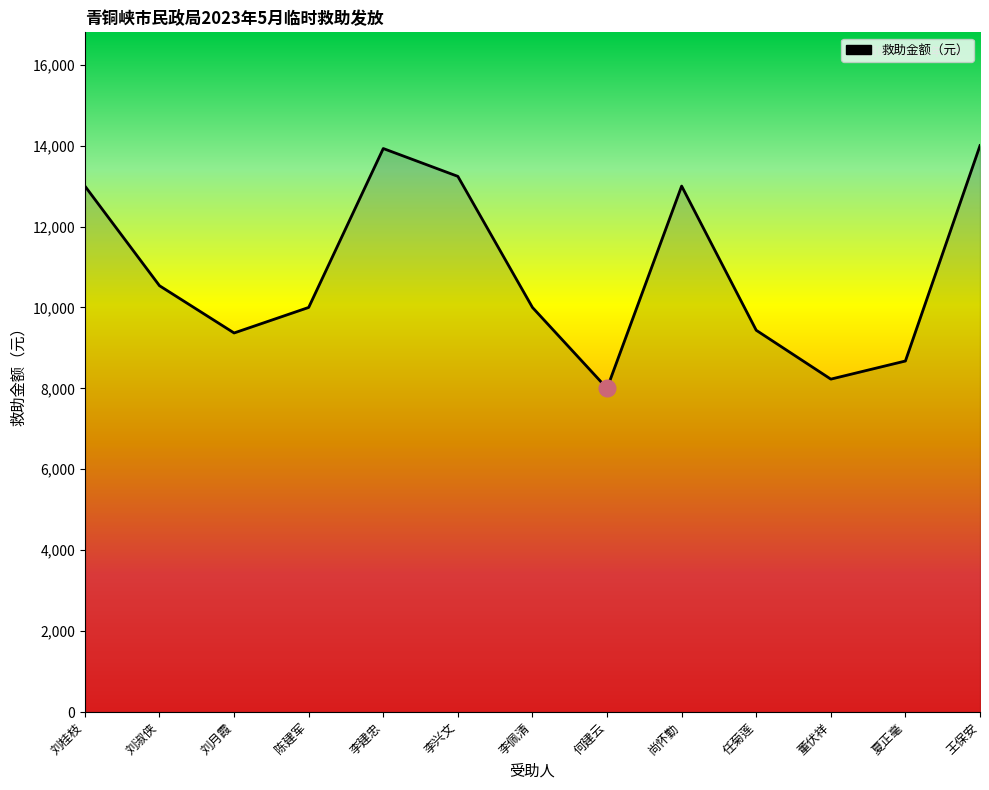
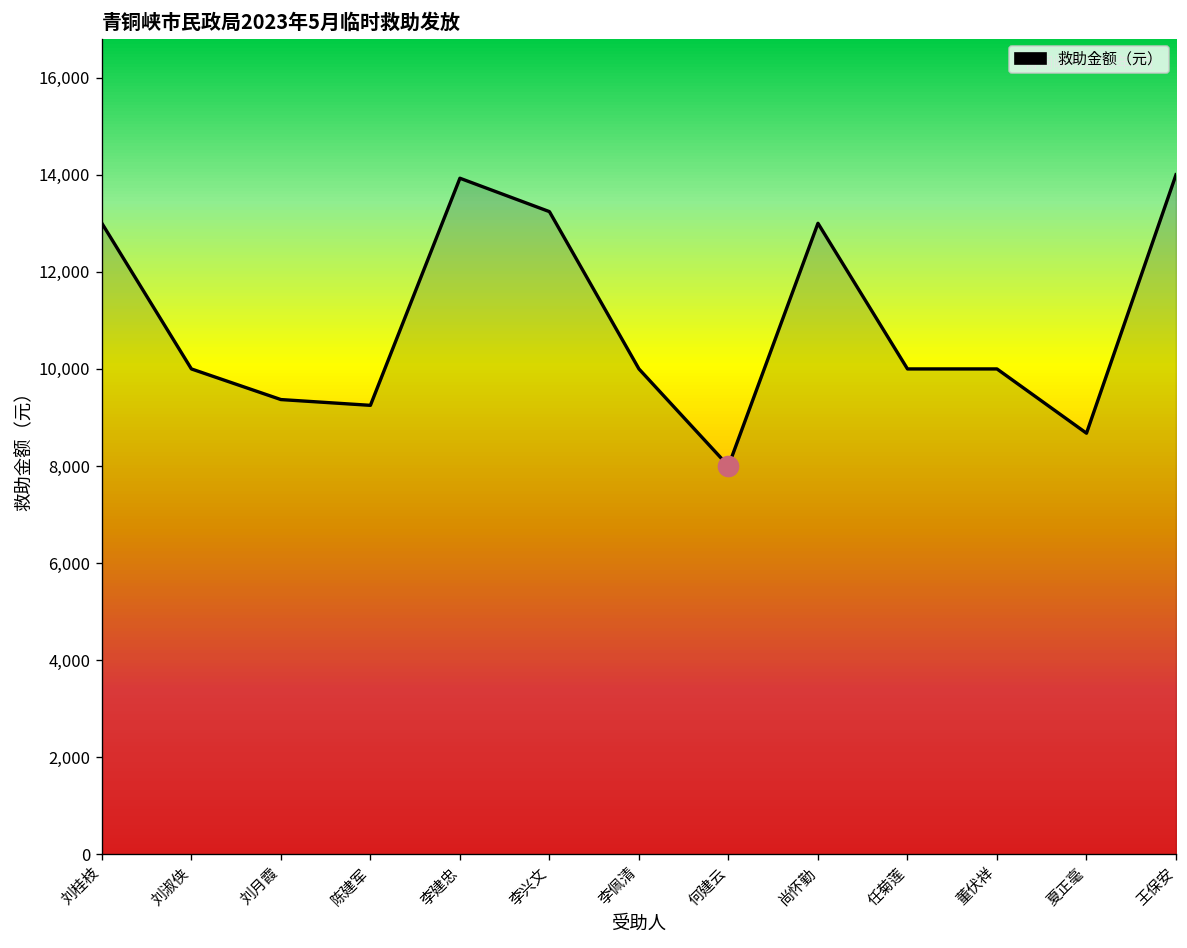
  {
    "救助金额（元）": {
      "刘桂枝": "13,000",
-     "刘淑侠": "10,500",
+     "刘淑侠": "10,000",
      "刘月霞": "9,400",
-     "陈建军": "10,000",
+     "陈建军": "9,300",
      "李建忠": "13,900",
      "李兴文": "13,200",
      "李佩清": "10,000",
      "尚怀勤": "13,000",
-     "任菊莲": "9,400",
-     "董伏祥": "8,200",
+     "任菊莲": "10,000",
+     "董伏祥": "10,000",
      "夏正毫": "8,700",
      "王保安": "14,000"
    }
  }
